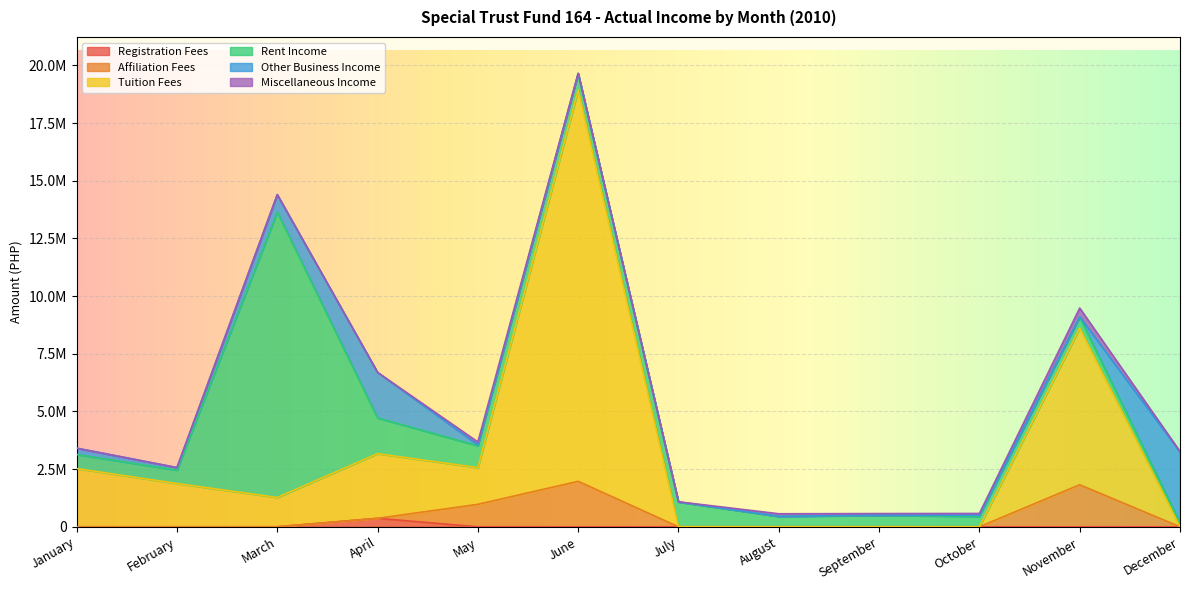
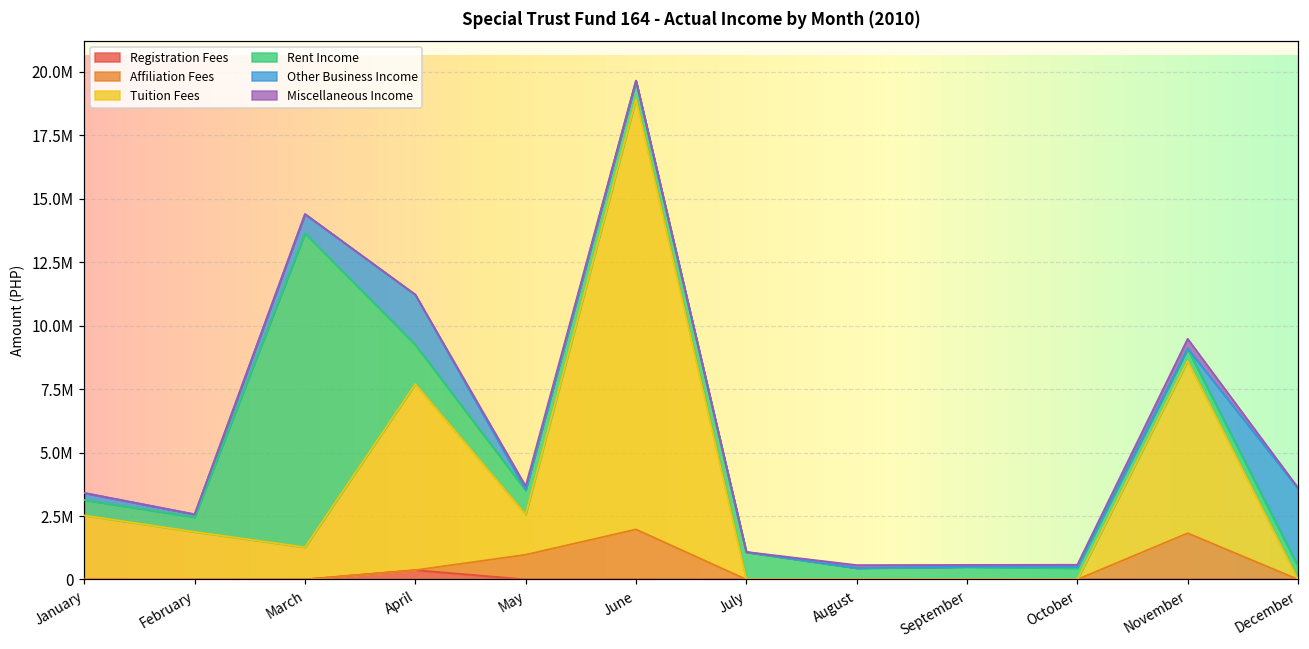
  {
    "Tuition Fees": {
      "January": 2500000,
      "February": 1900000,
      "March": 1300000,
-     "April": 2800000,
+     "April": 7300000,
      "May": 1600000,
      "June": 17000000,
      "November": 6800000
    },
    "Rent Income": {
      "January": 600000,
      "February": 600000,
      "March": 12400000,
      "April": 1500000,
-     "December": 200000
+     "December": 500000
    },
    "Miscellaneous Income": {
      "May": 100000,
      "November": 400000
    }
  }
